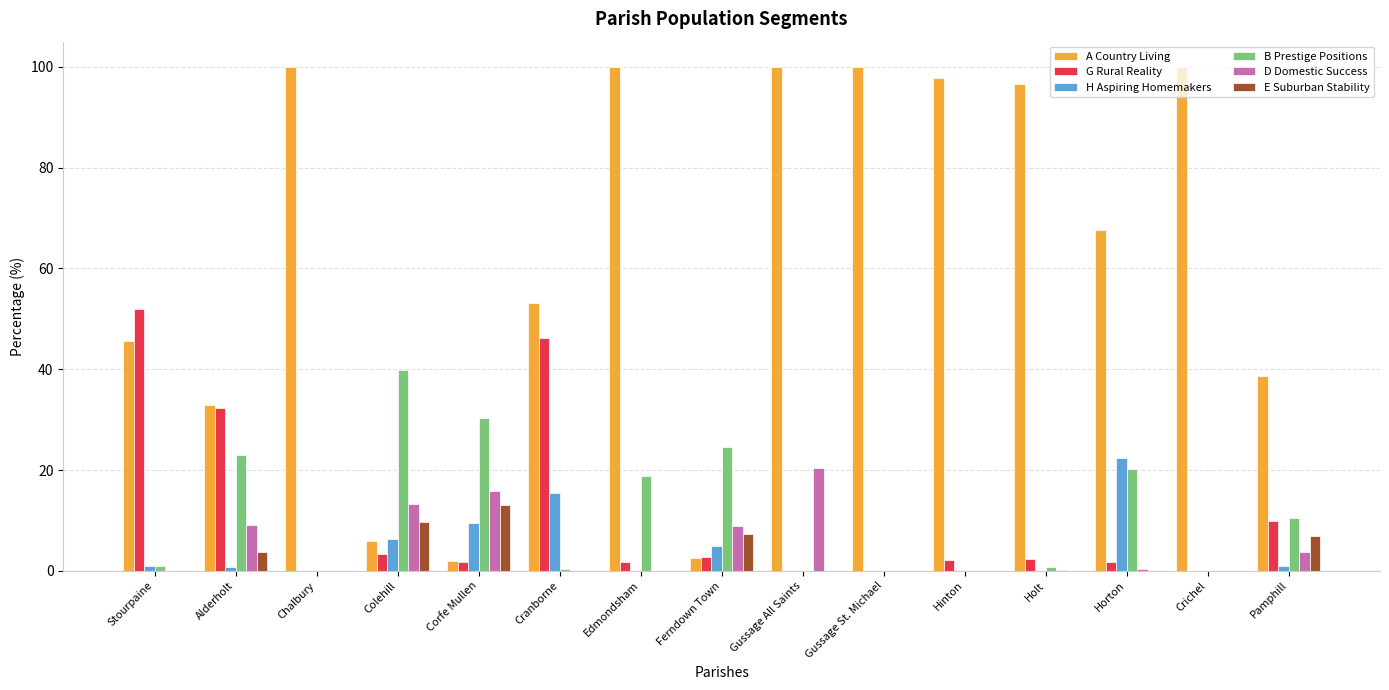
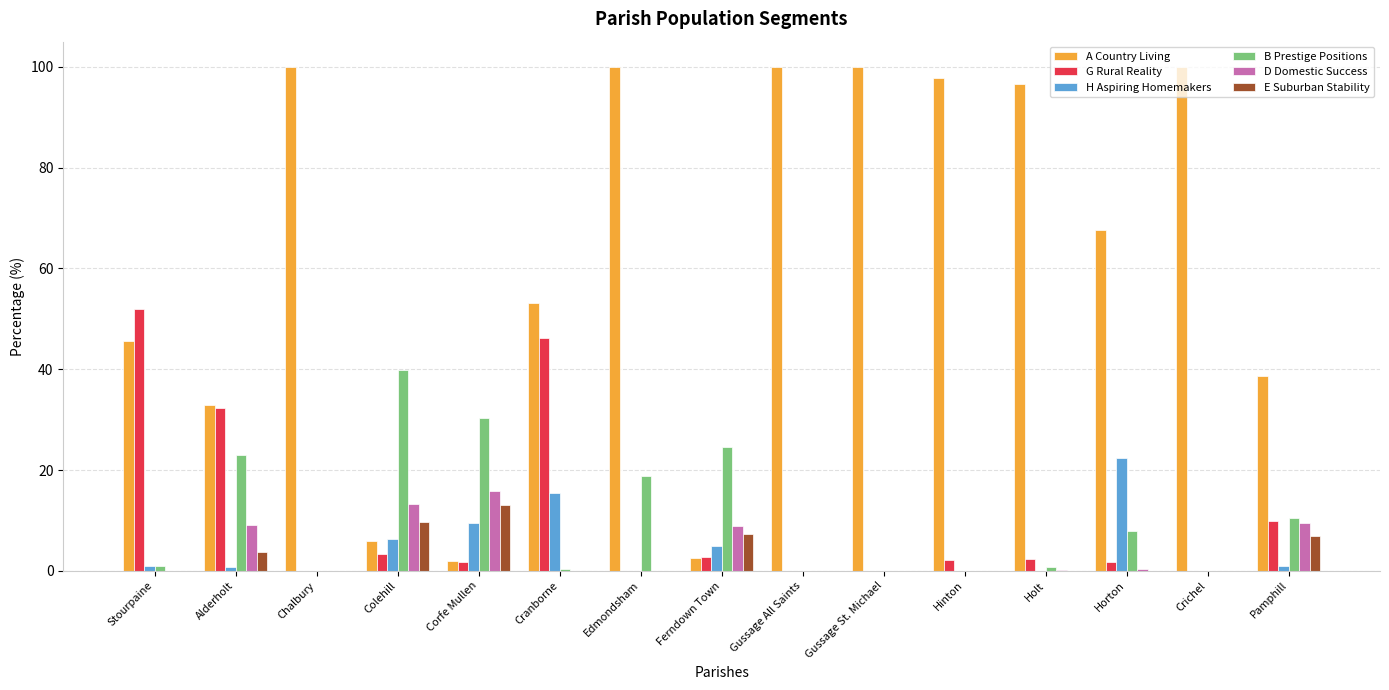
  {
    "A Country Living": {
      "Stourpaine": 46,
      "Alderholt": 33,
      "Chalbury": 100,
      "Colehill": 6,
      "Corfe Mullen": 2,
      "Cranborne": 53,
      "Edmondsham": 100,
      "Ferndown Town": 3,
      "Gussage All Saints": 100,
      "Gussage St. Michael": 100,
      "Hinton": 98,
      "Holt": 97,
      "Horton": 68,
      "Pamphill": 39
    },
    "G Rural Reality": {
      "Stourpaine": 52,
      "Alderholt": 32,
      "Chalbury": 0,
      "Colehill": 3,
      "Corfe Mullen": 2,
      "Cranborne": 46,
-     "Edmondsham": 2,
+     "Edmondsham": 0,
      "Ferndown Town": 3,
      "Gussage All Saints": 0,
      "Gussage St. Michael": 0,
      "Hinton": 2,
      "Holt": 2,
      "Horton": 2,
      "Crichel": 0,
      "Pamphill": 10
    },
    "H Aspiring Homemakers": {
      "Stourpaine": 1,
      "Alderholt": 1,
      "Chalbury": 0,
      "Colehill": 6,
      "Corfe Mullen": 10,
      "Cranborne": 15,
      "Edmondsham": 0,
      "Ferndown Town": 5,
      "Gussage All Saints": 0,
      "Gussage St. Michael": 0,
      "Hinton": 0,
      "Holt": 0,
      "Horton": 22,
      "Crichel": 0,
      "Pamphill": 1
    },
    "B Prestige Positions": {
      "Stourpaine": 1,
      "Alderholt": 23,
      "Chalbury": 0,
      "Colehill": 40,
      "Corfe Mullen": 30,
      "Edmondsham": 19,
      "Ferndown Town": 24,
      "Gussage All Saints": 0,
      "Gussage St. Michael": 0,
      "Hinton": 0,
      "Holt": 1,
-     "Horton": 20,
+     "Horton": 8,
      "Crichel": 0,
      "Pamphill": 10
    },
    "D Domestic Success": {
      "Stourpaine": 0,
      "Alderholt": 9,
      "Chalbury": 0,
      "Colehill": 13,
      "Corfe Mullen": 16,
      "Cranborne": 0,
      "Edmondsham": 0,
      "Ferndown Town": 9,
-     "Gussage All Saints": 20,
+     "Gussage All Saints": 0,
      "Gussage St. Michael": 0,
      "Hinton": 0,
      "Crichel": 0,
-     "Pamphill": 4
+     "Pamphill": 9
    },
    "E Suburban Stability": {
      "Stourpaine": 0,
      "Alderholt": 4,
      "Chalbury": 0,
      "Colehill": 10,
      "Corfe Mullen": 13,
      "Cranborne": 0,
      "Edmondsham": 0,
      "Ferndown Town": 7,
      "Gussage All Saints": 0,
      "Gussage St. Michael": 0,
      "Hinton": 0,
      "Holt": 0,
      "Horton": 0,
      "Crichel": 0,
      "Pamphill": 7
    }
  }
